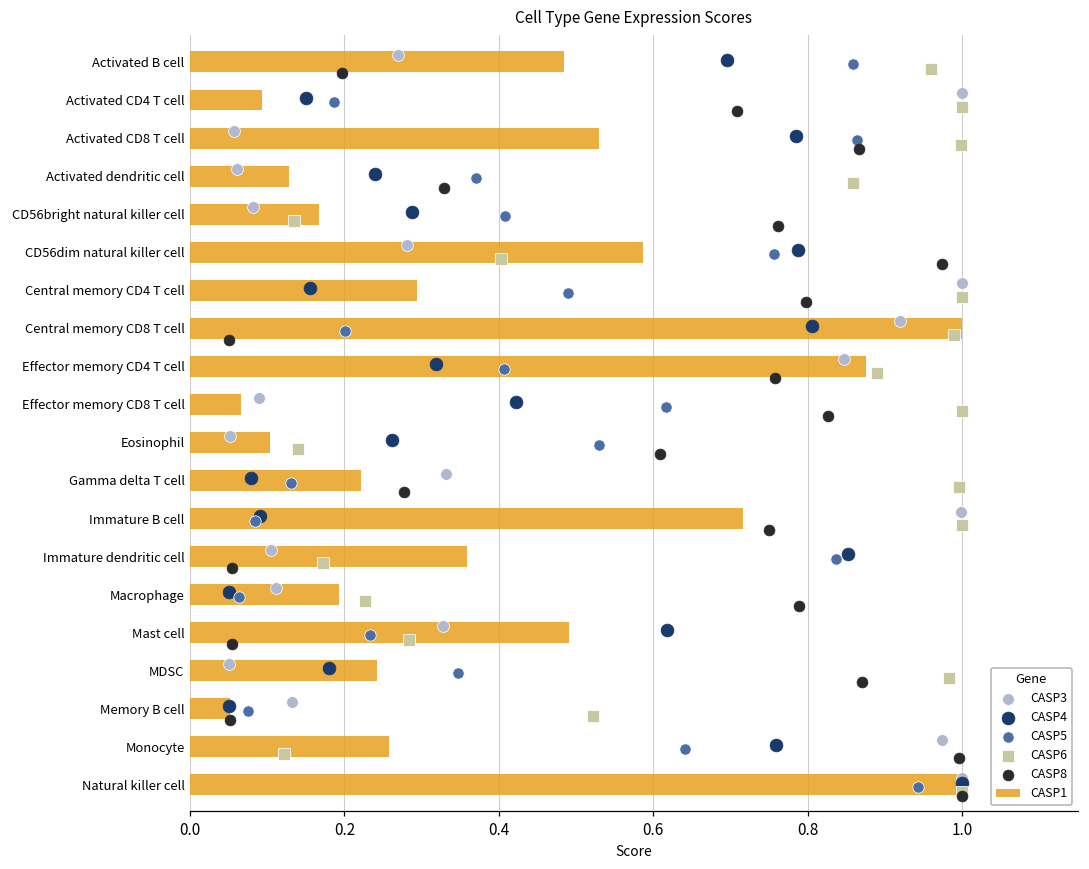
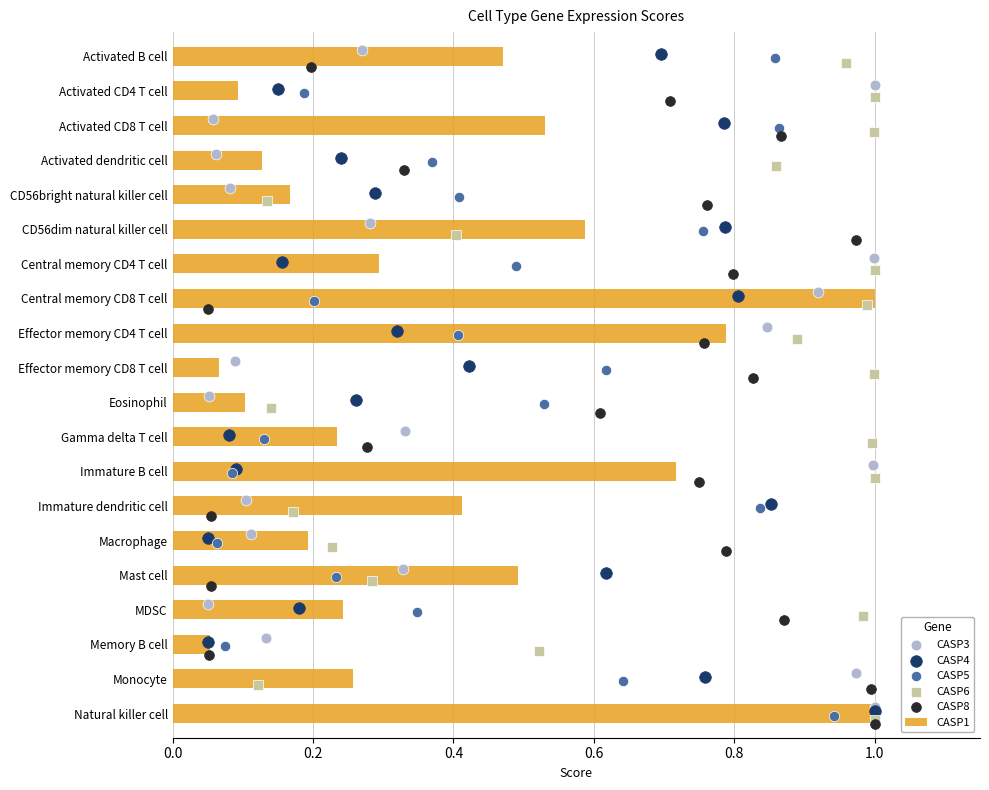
  {
    "CASP1": {
-     "Activated B cell": 0.48,
+     "Activated B cell": 0.47,
      "Activated CD4 T cell": 0.09,
      "Activated CD8 T cell": 0.53,
      "Activated dendritic cell": 0.13,
      "CD56bright natural killer cell": 0.17,
      "CD56dim natural killer cell": 0.59,
      "Central memory CD4 T cell": 0.29,
      "Central memory CD8 T cell": 1.00,
-     "Effector memory CD4 T cell": 0.87,
+     "Effector memory CD4 T cell": 0.79,
      "Effector memory CD8 T cell": 0.07,
      "Eosinophil": 0.10,
-     "Gamma delta T cell": 0.22,
+     "Gamma delta T cell": 0.23,
      "Immature B cell": 0.72,
-     "Immature dendritic cell": 0.36,
+     "Immature dendritic cell": 0.41,
      "Macrophage": 0.19,
      "Mast cell": 0.49,
      "MDSC": 0.24,
      "Memory B cell": 0.05,
      "Monocyte": 0.26,
      "Natural killer cell": 1.00
    }
  }
